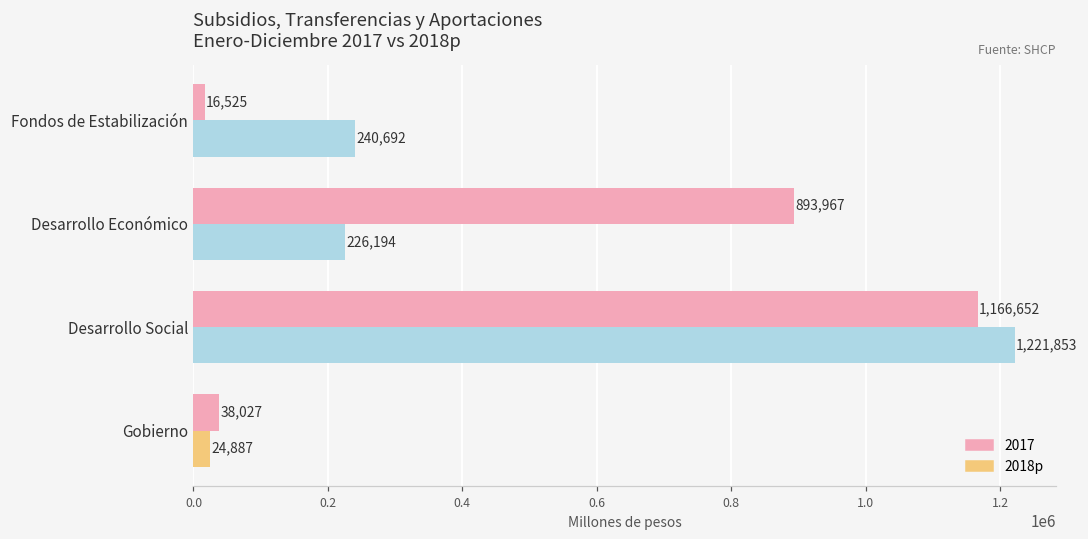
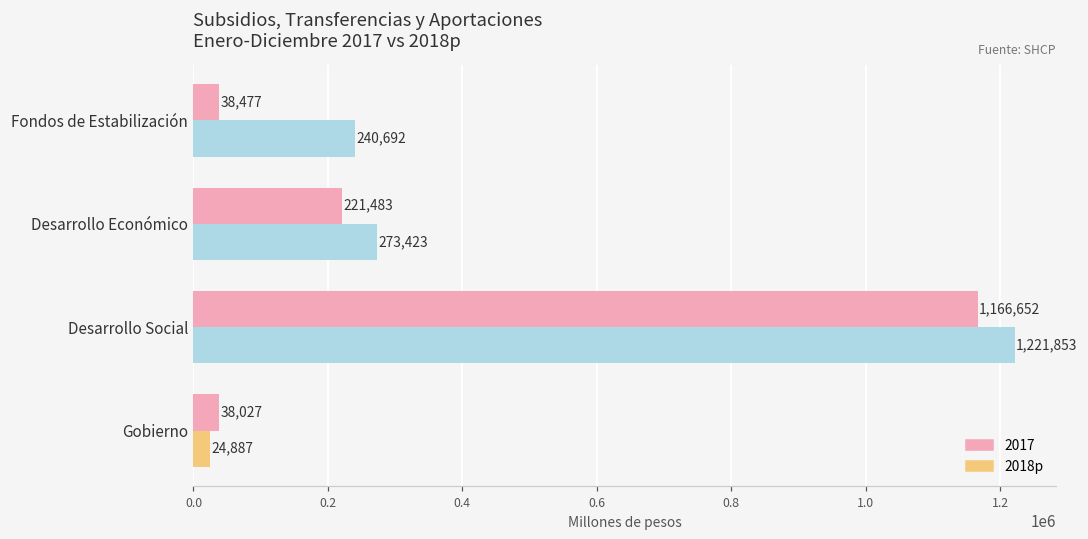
  {
    "2017": {
-     "Fondos de Estabilización": "16,525",
-     "Desarrollo Económico": "893,967",
+     "Fondos de Estabilización": "38,477",
+     "Desarrollo Económico": "221,483",
      "Desarrollo Social": "1,166,652",
      "Gobierno": "38,027"
    },
    "2018p": {
      "Fondos de Estabilización": "240,692",
-     "Desarrollo Económico": "226,194",
+     "Desarrollo Económico": "273,423",
      "Desarrollo Social": "1,221,853",
      "Gobierno": "24,887"
    }
  }
